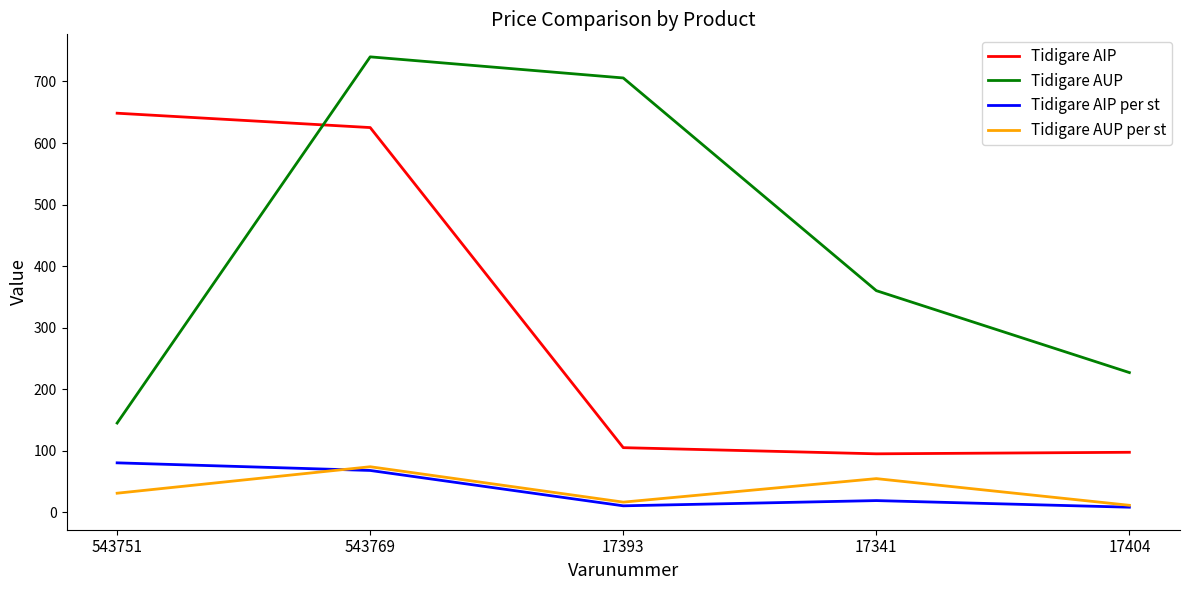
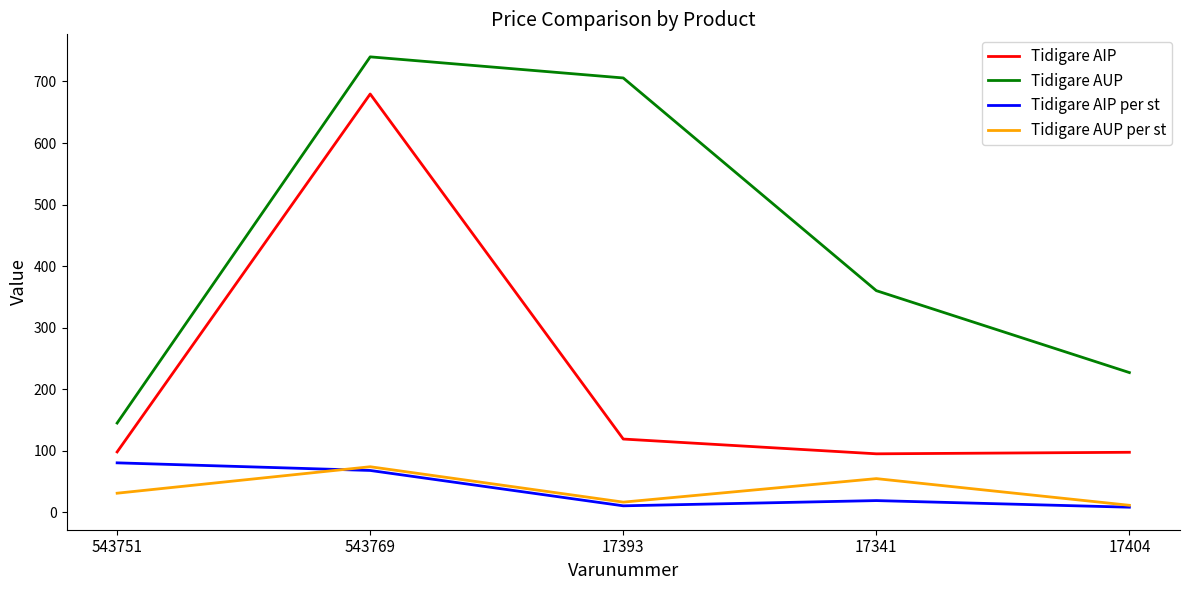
  {
    "Tidigare AIP": {
-     "543751": 650,
-     "543769": 630,
-     "17393": 110,
+     "543751": 100,
+     "543769": 680,
+     "17393": 120,
      "17341": 100,
      "17404": 100
    },
    "Tidigare AUP": {
      "543751": 150,
      "543769": 740,
      "17393": 710,
      "17341": 360,
      "17404": 230
    },
    "Tidigare AIP per st": {
      "543751": 80,
      "543769": 70,
      "17393": 10,
      "17341": 20
    },
    "Tidigare AUP per st": {
      "543751": 30,
      "543769": 70,
      "17393": 20,
      "17341": 50
    }
  }
